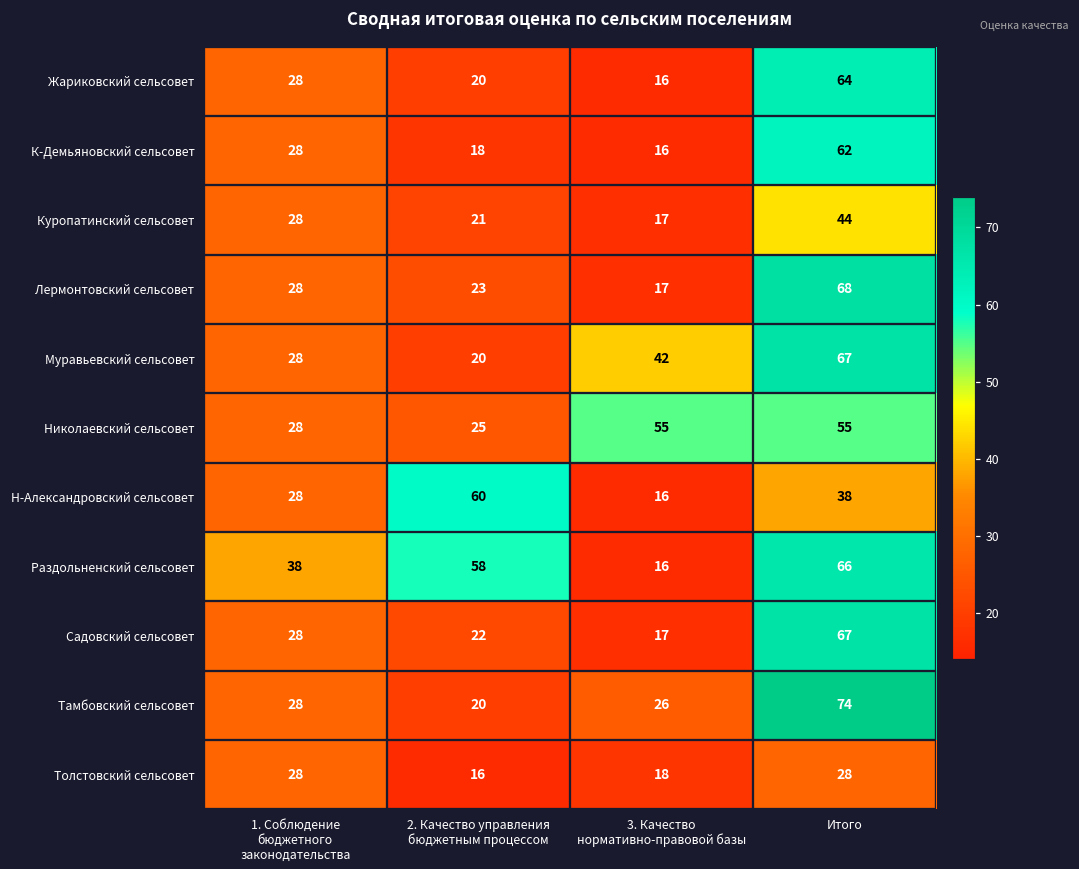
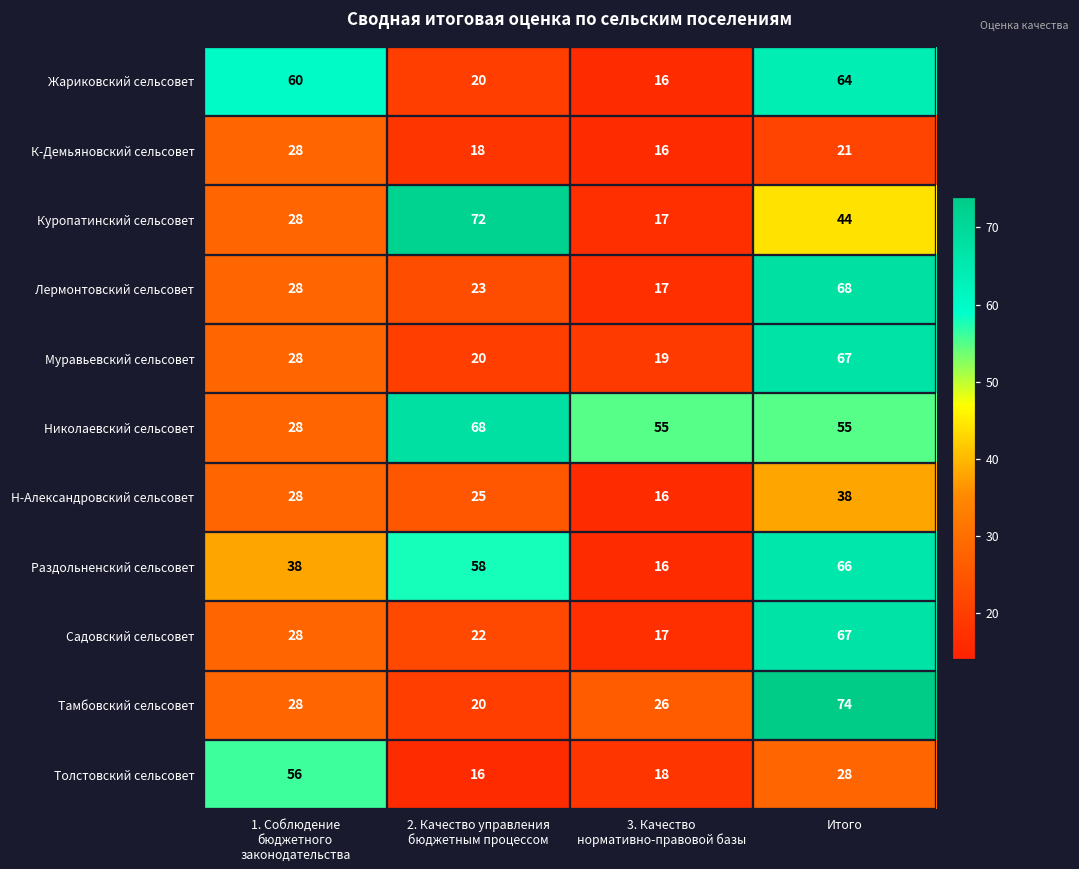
  {
    "Жариковский сельсовет": {
-     "1. Соблюдение бюджетного законодательства": 28,
+     "1. Соблюдение бюджетного законодательства": 60,
      "2. Качество управления бюджетным процессом": 20,
      "3. Качество нормативно-правовой базы": 16,
      "Итого": 64
    },
    "К-Демьяновский сельсовет": {
      "1. Соблюдение бюджетного законодательства": 28,
      "2. Качество управления бюджетным процессом": 18,
      "3. Качество нормативно-правовой базы": 16,
-     "Итого": 62
+     "Итого": 21
    },
    "Куропатинский сельсовет": {
      "1. Соблюдение бюджетного законодательства": 28,
-     "2. Качество управления бюджетным процессом": 21,
+     "2. Качество управления бюджетным процессом": 72,
      "3. Качество нормативно-правовой базы": 17,
      "Итого": 44
    },
    "Лермонтовский сельсовет": {
      "1. Соблюдение бюджетного законодательства": 28,
      "2. Качество управления бюджетным процессом": 23,
      "3. Качество нормативно-правовой базы": 17,
      "Итого": 68
    },
    "Муравьевский сельсовет": {
      "1. Соблюдение бюджетного законодательства": 28,
      "2. Качество управления бюджетным процессом": 20,
-     "3. Качество нормативно-правовой базы": 42,
+     "3. Качество нормативно-правовой базы": 19,
      "Итого": 67
    },
    "Николаевский сельсовет": {
      "1. Соблюдение бюджетного законодательства": 28,
-     "2. Качество управления бюджетным процессом": 25,
+     "2. Качество управления бюджетным процессом": 68,
      "3. Качество нормативно-правовой базы": 55,
      "Итого": 55
    },
    "Н-Александровский сельсовет": {
      "1. Соблюдение бюджетного законодательства": 28,
-     "2. Качество управления бюджетным процессом": 60,
+     "2. Качество управления бюджетным процессом": 25,
      "3. Качество нормативно-правовой базы": 16,
      "Итого": 38
    },
    "Раздольненский сельсовет": {
      "1. Соблюдение бюджетного законодательства": 38,
      "2. Качество управления бюджетным процессом": 58,
      "3. Качество нормативно-правовой базы": 16,
      "Итого": 66
    },
    "Садовский сельсовет": {
      "1. Соблюдение бюджетного законодательства": 28,
      "2. Качество управления бюджетным процессом": 22,
      "3. Качество нормативно-правовой базы": 17,
      "Итого": 67
    },
    "Тамбовский сельсовет": {
      "1. Соблюдение бюджетного законодательства": 28,
      "2. Качество управления бюджетным процессом": 20,
      "3. Качество нормативно-правовой базы": 26,
      "Итого": 74
    },
    "Толстовский сельсовет": {
-     "1. Соблюдение бюджетного законодательства": 28,
+     "1. Соблюдение бюджетного законодательства": 56,
      "2. Качество управления бюджетным процессом": 16,
      "3. Качество нормативно-правовой базы": 18,
      "Итого": 28
    }
  }
